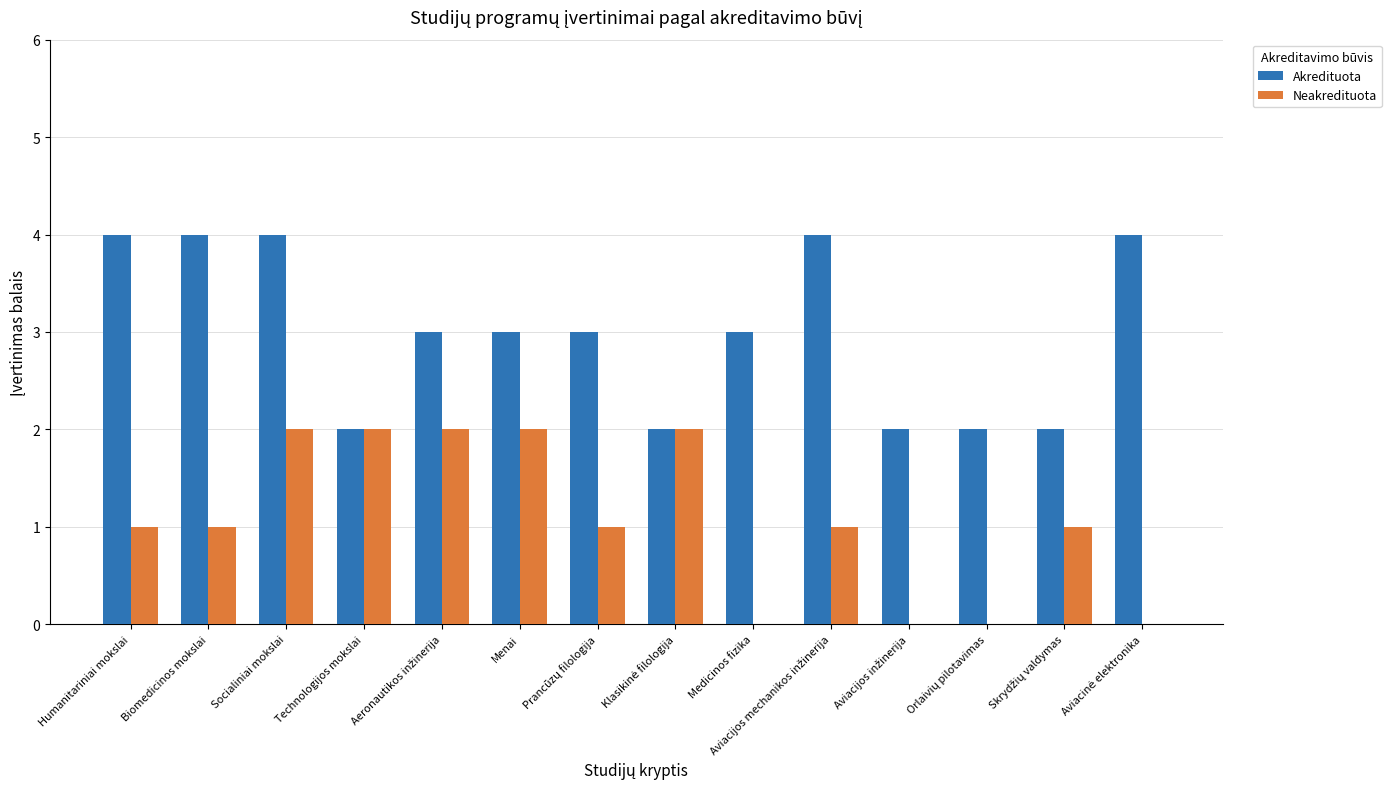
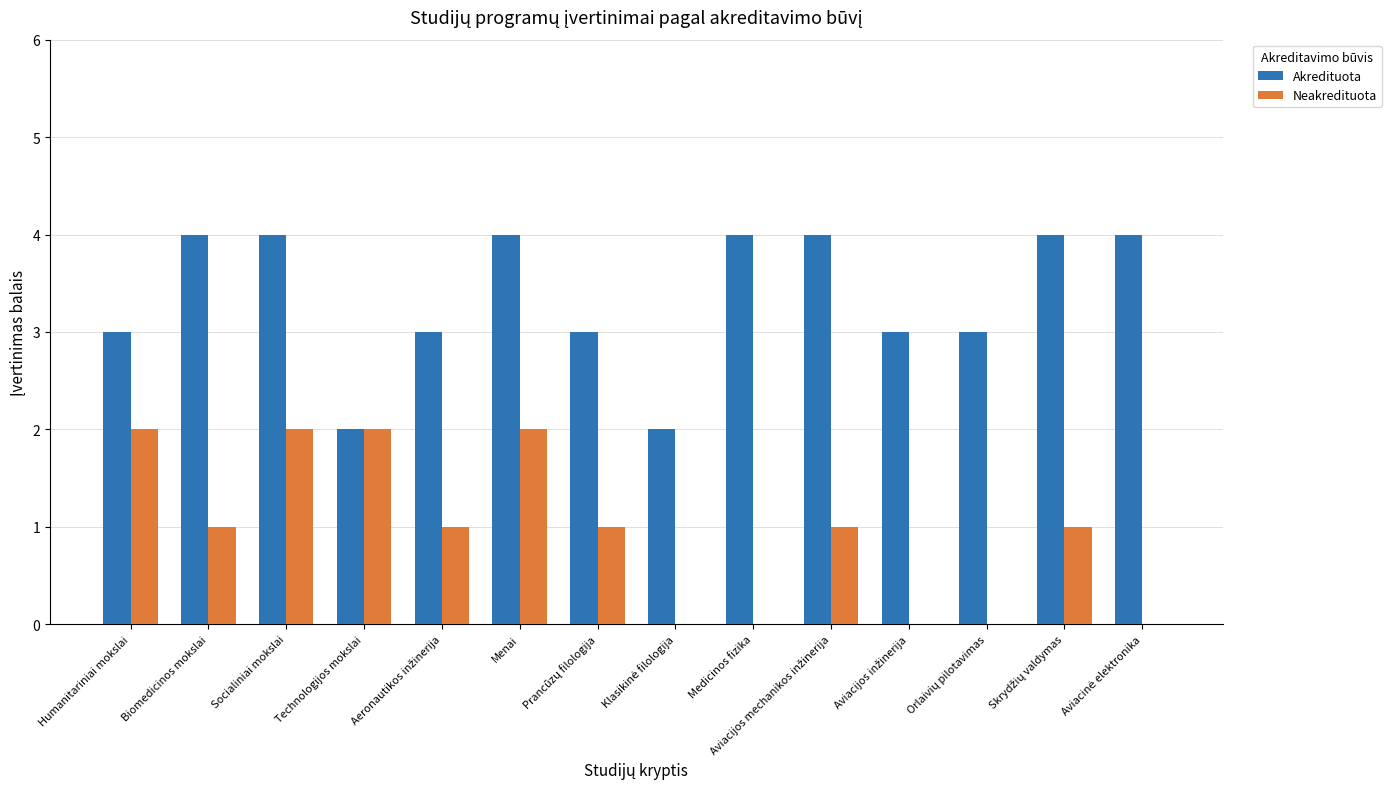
  {
    "Akredituota": {
-     "Humanitariniai mokslai": 4,
+     "Humanitariniai mokslai": 3,
      "Biomedicinos mokslai": 4,
      "Socialiniai mokslai": 4,
      "Technologijos mokslai": 2,
      "Aeronautikos inžinerija": 3,
-     "Menai": 3,
+     "Menai": 4,
      "Prancūzų filologija": 3,
      "Klasikinė filologija": 2,
-     "Medicinos fizika": 3,
+     "Medicinos fizika": 4,
      "Aviacijos mechanikos inžinerija": 4,
-     "Aviacijos inžinerija": 2,
-     "Orlaivių pilotavimas": 2,
-     "Skrydžių valdymas": 2,
+     "Aviacijos inžinerija": 3,
+     "Orlaivių pilotavimas": 3,
+     "Skrydžių valdymas": 4,
      "Aviacinė elektronika": 4
    },
    "Neakredituota": {
-     "Humanitariniai mokslai": 1,
+     "Humanitariniai mokslai": 2,
      "Biomedicinos mokslai": 1,
      "Socialiniai mokslai": 2,
      "Technologijos mokslai": 2,
-     "Aeronautikos inžinerija": 2,
+     "Aeronautikos inžinerija": 1,
      "Menai": 2,
      "Prancūzų filologija": 1,
-     "Klasikinė filologija": 2,
+     "Klasikinė filologija": 0,
      "Medicinos fizika": 0,
      "Aviacijos mechanikos inžinerija": 1,
      "Aviacijos inžinerija": 0,
      "Orlaivių pilotavimas": 0,
      "Skrydžių valdymas": 1,
      "Aviacinė elektronika": 0
    }
  }
